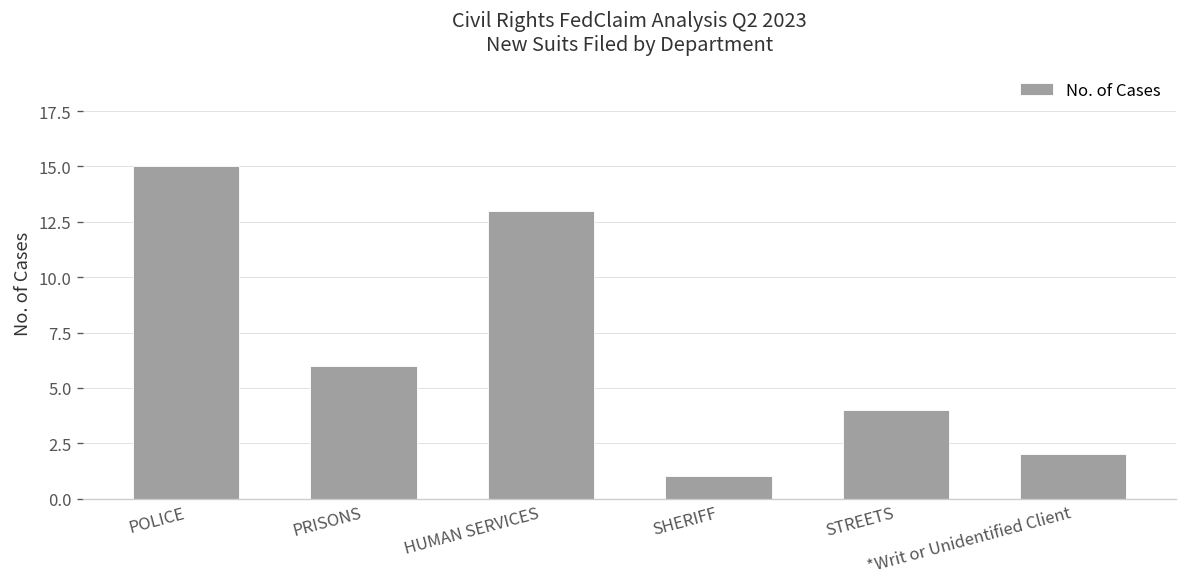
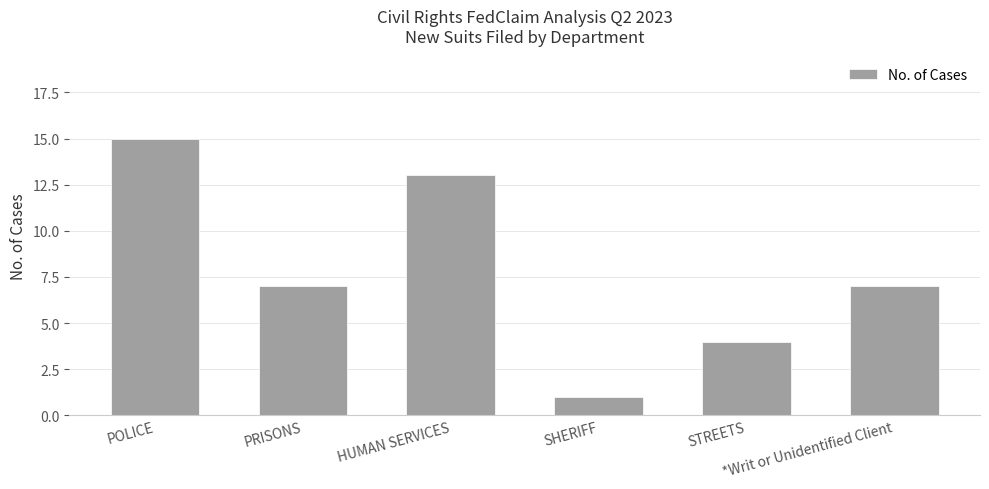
  {
    "POLICE": 15,
-   "PRISONS": 6,
+   "PRISONS": 7,
    "HUMAN SERVICES": 13,
    "SHERIFF": 1,
    "STREETS": 4,
-   "*Writ or Unidentified Client": 2
+   "*Writ or Unidentified Client": 7
  }
